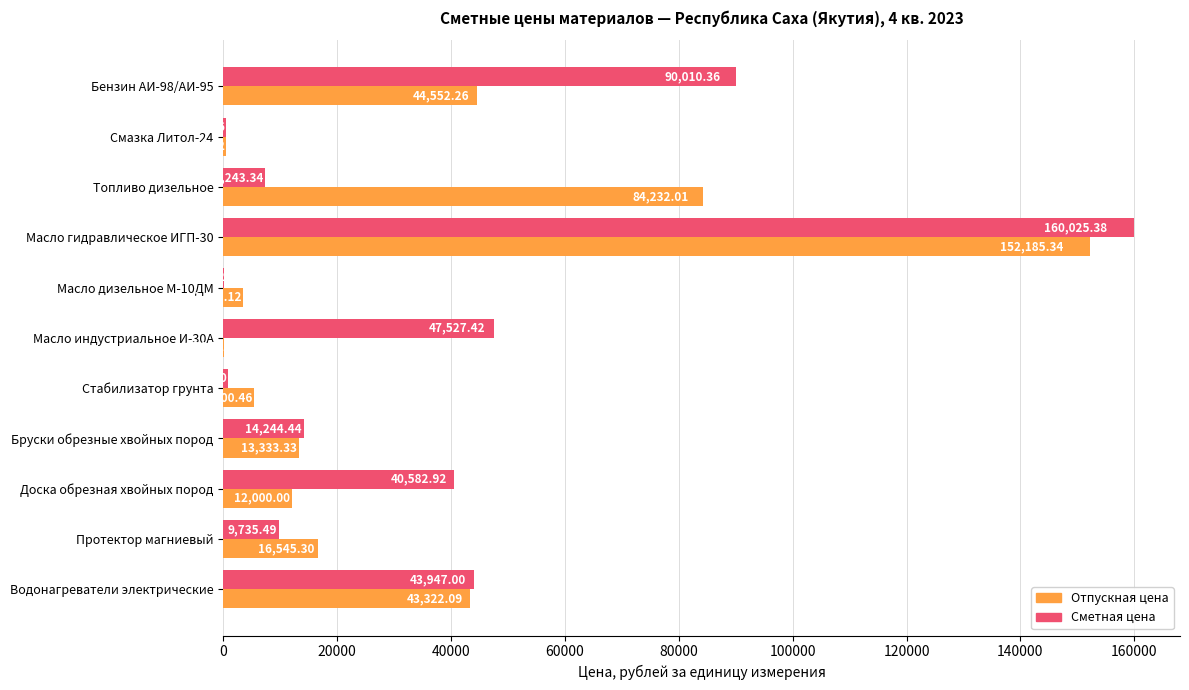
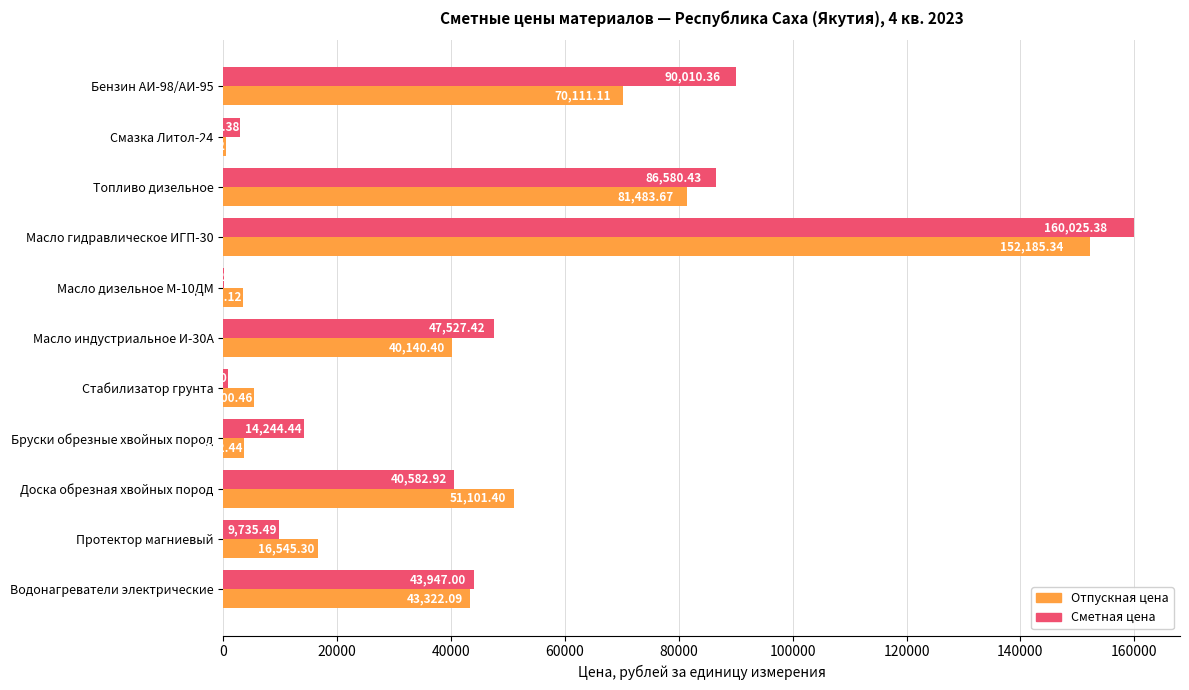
  {
    "Отпускная цена": {
-     "Бензин АИ-98/АИ-95": "44,552.26",
-     "Топливо дизельное": "84,232.01",
+     "Бензин АИ-98/АИ-95": "70,111.11",
+     "Топливо дизельное": "81,483.67",
      "Масло гидравлическое ИГП-30": "152,185.34",
-     "Масло индустриальное И-30А": "0",
+     "Масло индустриальное И-30А": "40000",
      "Стабилизатор грунта": "5,400.46",
-     "Бруски обрезные хвойных пород": "13000",
-     "Доска обрезная хвойных пород": "12,000.00",
+     "Бруски обрезные хвойных пород": "4000",
+     "Доска обрезная хвойных пород": "51,101.40",
      "Протектор магниевый": "16,545.30",
      "Водонагреватели электрические": "43,322.09"
    },
    "Сметная цена": {
      "Бензин АИ-98/АИ-95": "90,010.36",
-     "Смазка Литол-24": "0",
-     "Топливо дизельное": "7,243.34",
+     "Смазка Литол-24": "3000",
+     "Топливо дизельное": "86,580.43",
      "Масло гидравлическое ИГП-30": "160,025.38",
      "Масло индустриальное И-30А": "47,527.42",
      "Бруски обрезные хвойных пород": "14,244.44",
      "Доска обрезная хвойных пород": "40,582.92",
      "Протектор магниевый": "9,735.49",
      "Водонагреватели электрические": "43,947.00"
    }
  }
